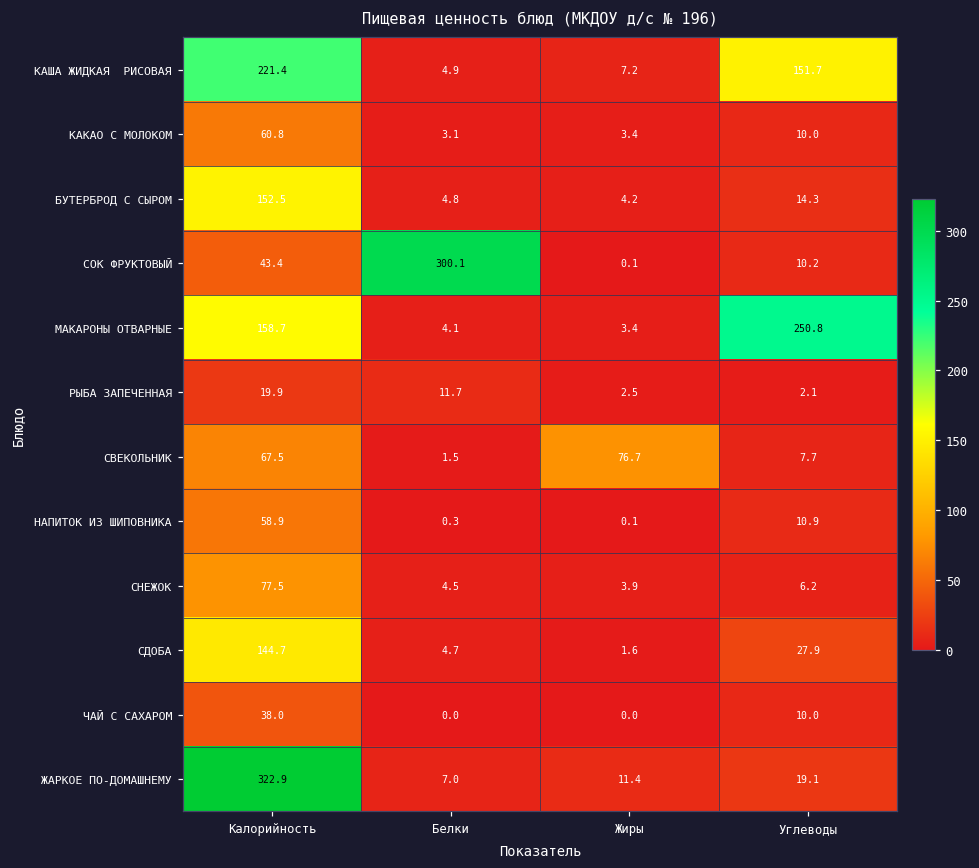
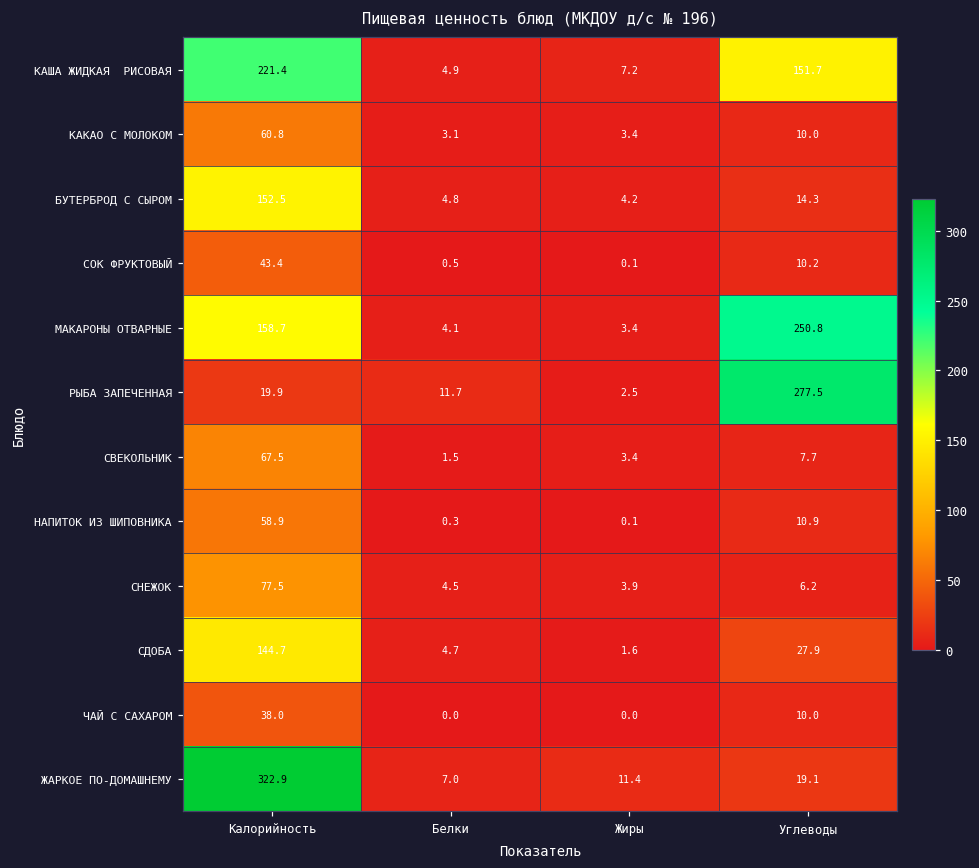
  {
    "КАША ЖИДКАЯ РИСОВАЯ": {
      "Калорийность": 221.4,
      "Белки": 4.9,
      "Жиры": 7.2,
      "Углеводы": 151.7
    },
    "КАКАО С МОЛОКОМ": {
      "Калорийность": 60.8,
      "Белки": 3.1,
      "Жиры": 3.4,
      "Углеводы": 10.0
    },
    "БУТЕРБРОД С СЫРОМ": {
      "Калорийность": 152.5,
      "Белки": 4.8,
      "Жиры": 4.2,
      "Углеводы": 14.3
    },
    "СОК ФРУКТОВЫЙ": {
      "Калорийность": 43.4,
-     "Белки": 300.1,
+     "Белки": 0.5,
      "Жиры": 0.1,
      "Углеводы": 10.2
    },
    "МАКАРОНЫ ОТВАРНЫЕ": {
      "Калорийность": 158.7,
      "Белки": 4.1,
      "Жиры": 3.4,
      "Углеводы": 250.8
    },
    "РЫБА ЗАПЕЧЕННАЯ": {
      "Калорийность": 19.9,
      "Белки": 11.7,
      "Жиры": 2.5,
-     "Углеводы": 2.1
+     "Углеводы": 277.5
    },
    "СВЕКОЛЬНИК": {
      "Калорийность": 67.5,
      "Белки": 1.5,
-     "Жиры": 76.7,
+     "Жиры": 3.4,
      "Углеводы": 7.7
    },
    "НАПИТОК ИЗ ШИПОВНИКА": {
      "Калорийность": 58.9,
      "Белки": 0.3,
      "Жиры": 0.1,
      "Углеводы": 10.9
    },
    "СНЕЖОК": {
      "Калорийность": 77.5,
      "Белки": 4.5,
      "Жиры": 3.9,
      "Углеводы": 6.2
    },
    "СДОБА": {
      "Калорийность": 144.7,
      "Белки": 4.7,
      "Жиры": 1.6,
      "Углеводы": 27.9
    },
    "ЧАЙ С САХАРОМ": {
      "Калорийность": 38.0,
      "Белки": 0.0,
      "Жиры": 0.0,
      "Углеводы": 10.0
    },
    "ЖАРКОЕ ПО-ДОМАШНЕМУ": {
      "Калорийность": 322.9,
      "Белки": 7.0,
      "Жиры": 11.4,
      "Углеводы": 19.1
    }
  }
